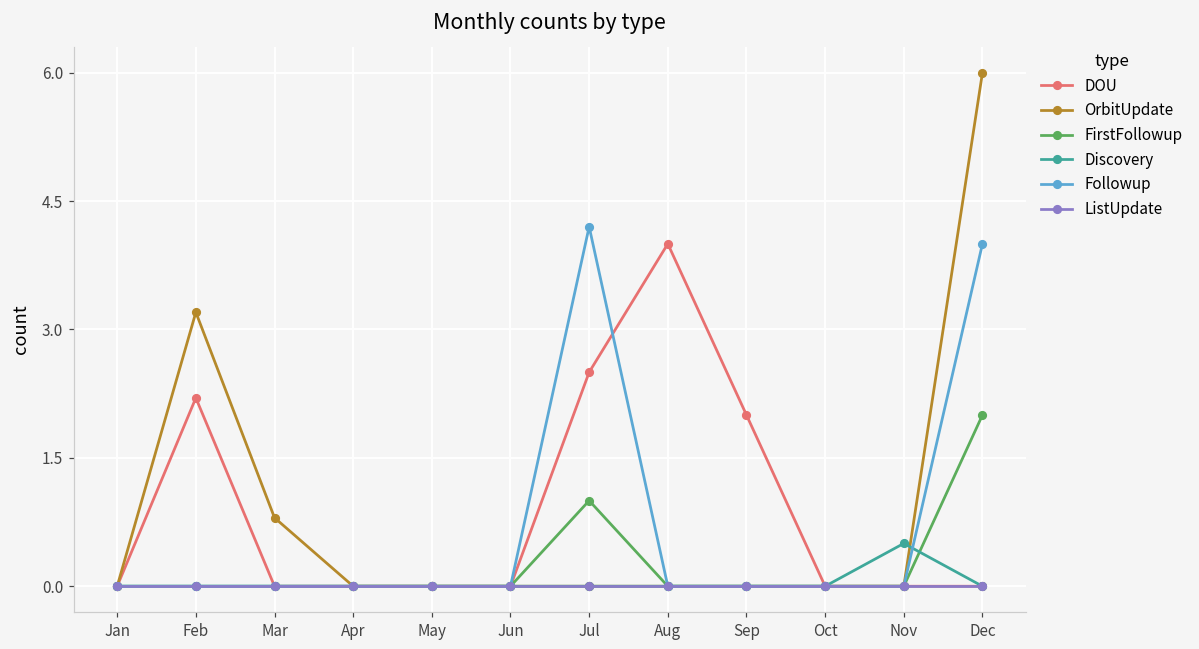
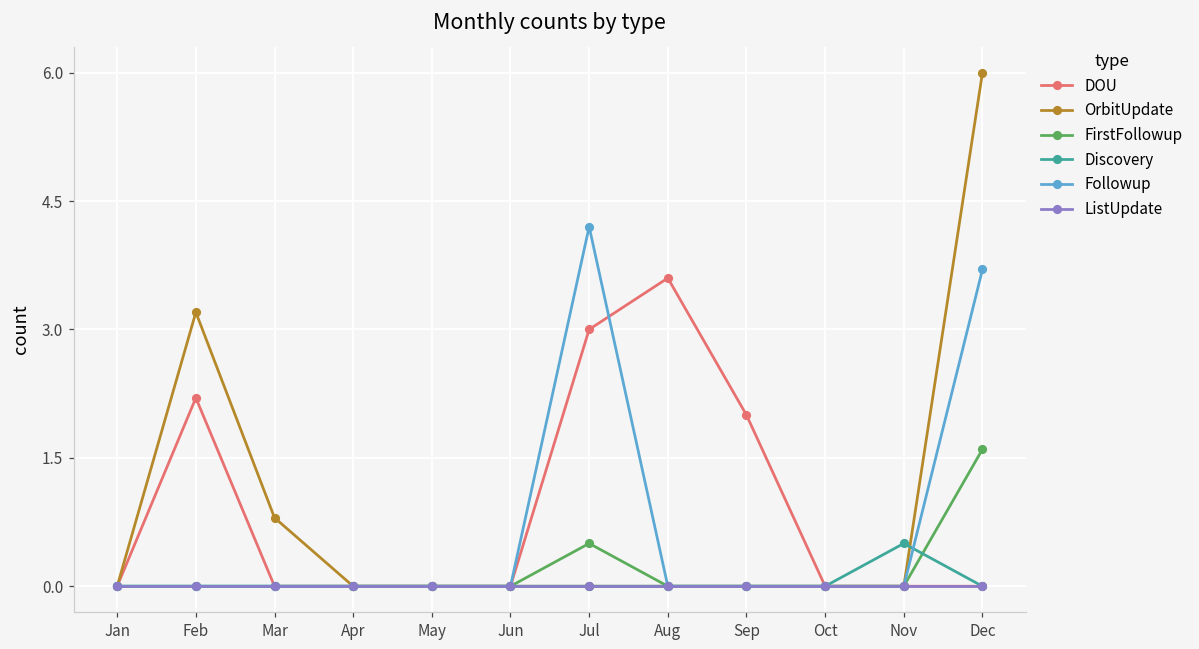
  {
    "DOU": {
      "Feb": 2.2,
-     "Jul": 2.5,
-     "Aug": 4.0,
+     "Jul": 3.0,
+     "Aug": 3.6,
      "Sep": 2.0
    },
    "OrbitUpdate": {
      "Feb": 3.2,
      "Mar": 0.8,
      "Dec": 6.0
    },
    "FirstFollowup": {
-     "Jul": 1.0,
-     "Dec": 2.0
+     "Jul": 0.5,
+     "Dec": 1.6
    },
    "Discovery": {
      "Nov": 0.5
    },
    "Followup": {
      "Jul": 4.2,
-     "Dec": 4.0
+     "Dec": 3.7
    }
  }
